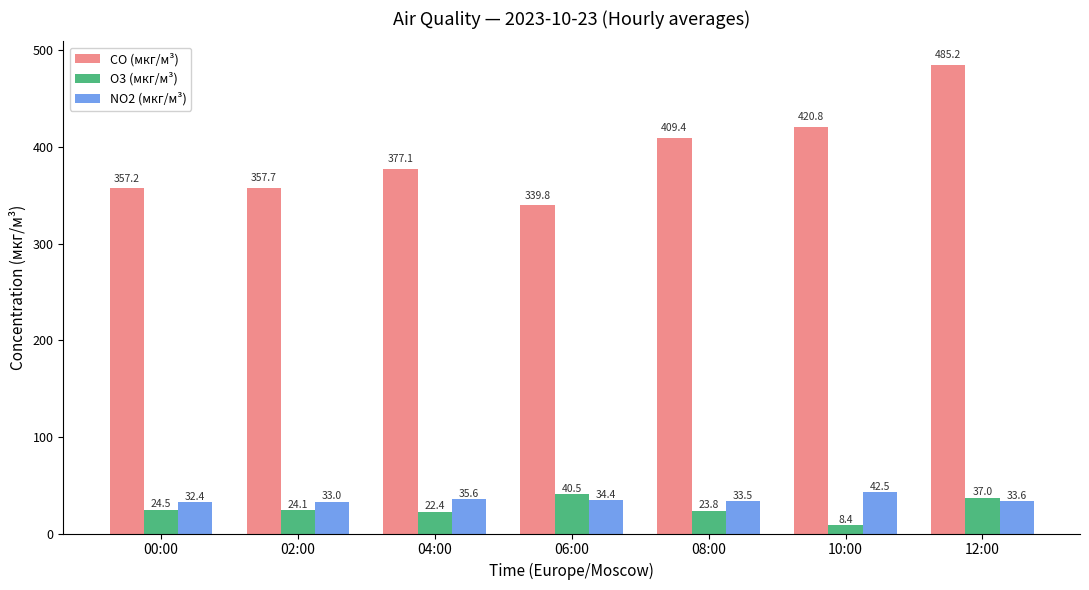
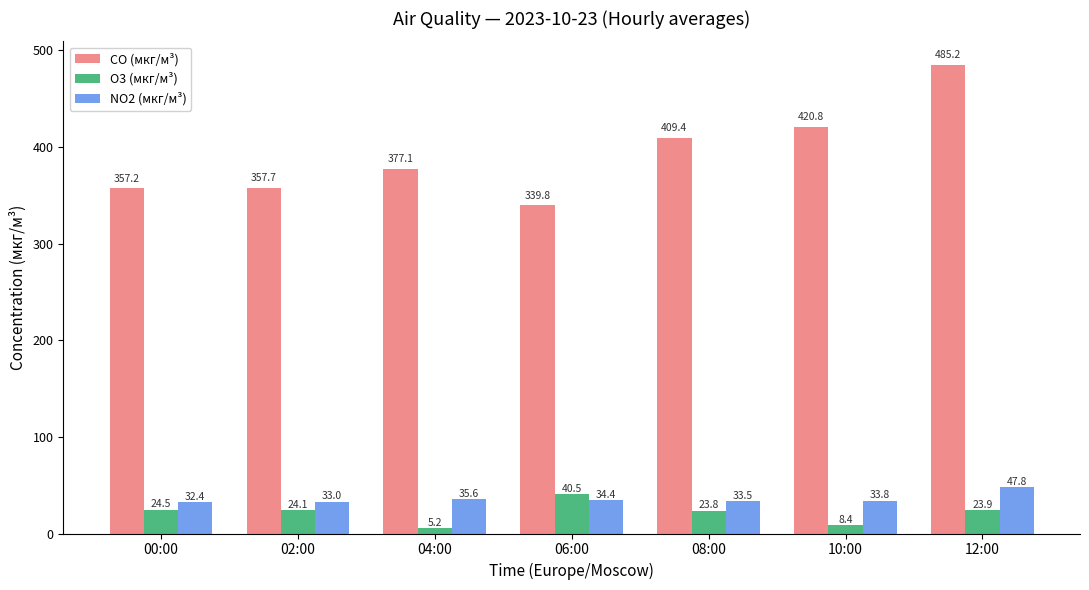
  {
    "CO (мкг/м³)": {
      "00:00": 357.2,
      "02:00": 357.7,
      "04:00": 377.1,
      "06:00": 339.8,
      "08:00": 409.4,
      "10:00": 420.8,
      "12:00": 485.2
    },
    "O3 (мкг/м³)": {
      "00:00": 24.5,
      "02:00": 24.1,
-     "04:00": 22.4,
+     "04:00": 5.2,
      "06:00": 40.5,
      "08:00": 23.8,
      "10:00": 8.4,
-     "12:00": 37.0
+     "12:00": 23.9
    },
    "NO2 (мкг/м³)": {
      "00:00": 32.4,
      "02:00": 33.0,
      "04:00": 35.6,
      "06:00": 34.4,
      "08:00": 33.5,
-     "10:00": 42.5,
-     "12:00": 33.6
+     "10:00": 33.8,
+     "12:00": 47.8
    }
  }
